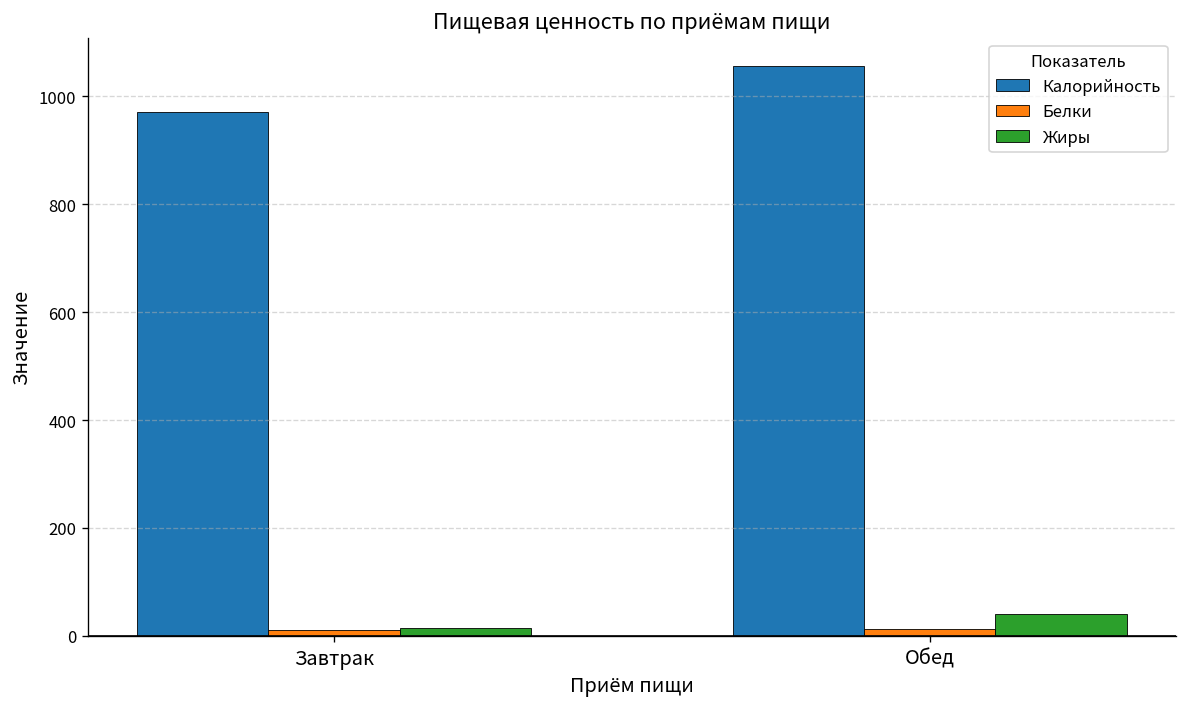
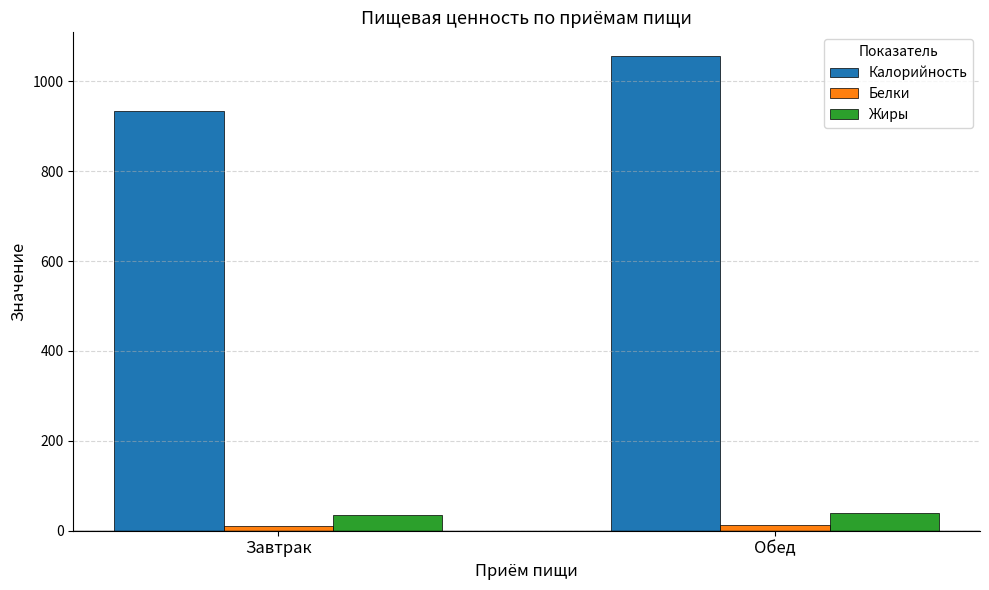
  {
    "Калорийность": {
-     "Завтрак": 970,
+     "Завтрак": 930,
      "Обед": 1060
    },
    "Белки": {
      "Завтрак": 10,
      "Обед": 10
    },
    "Жиры": {
-     "Завтрак": 10,
+     "Завтрак": 30,
      "Обед": 40
    }
  }
